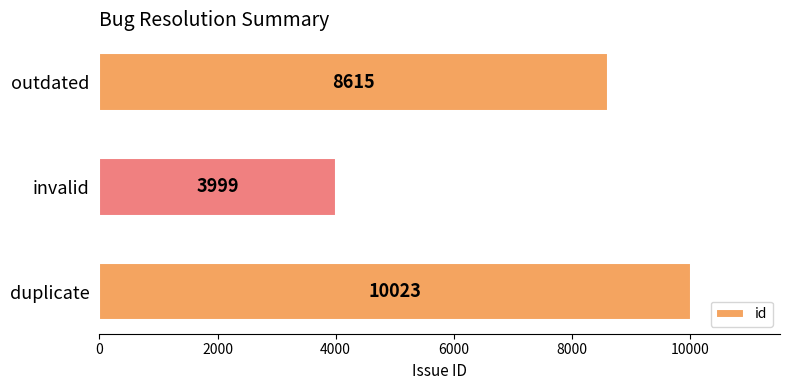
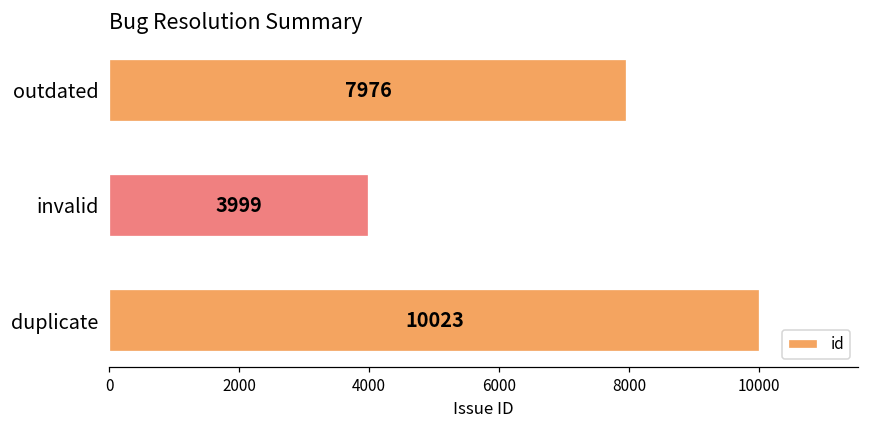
  {
-   "outdated": 8615,
+   "outdated": 7976,
    "invalid": 3999,
    "duplicate": 10023
  }
